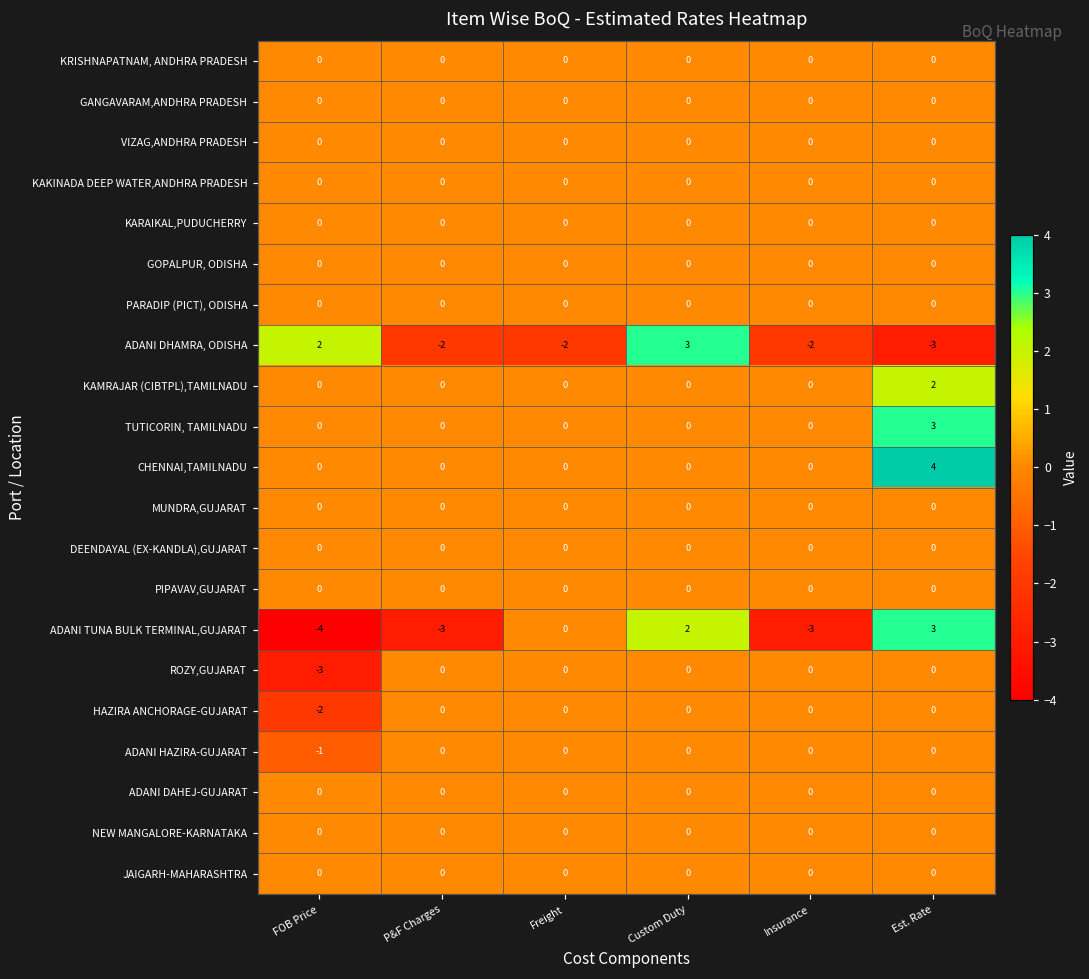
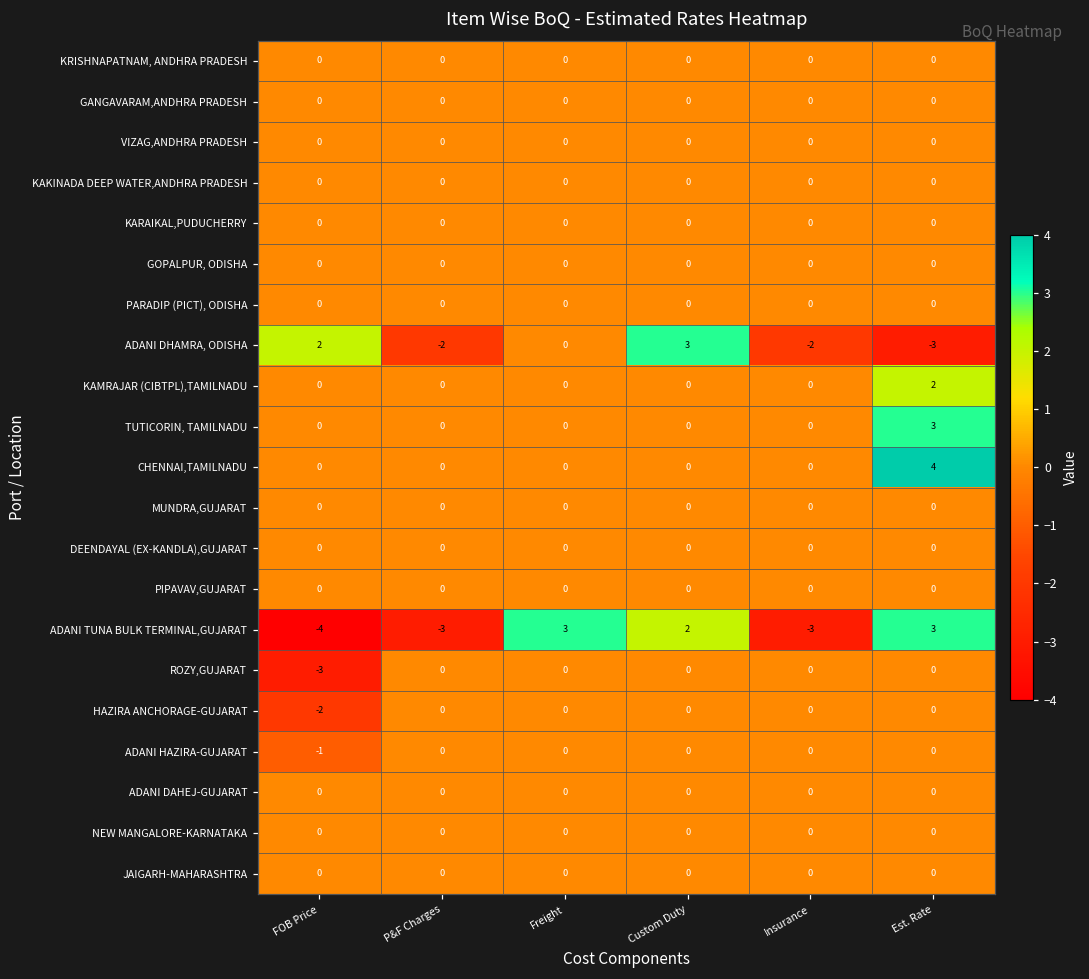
  {
    "KRISHNAPATNAM, ANDHRA PRADESH": {
      "FOB Price": 0,
      "P&F Charges": 0,
      "Freight": 0,
      "Custom Duty": 0,
      "Insurance": 0,
      "Est. Rate": 0
    },
    "GANGAVARAM,ANDHRA PRADESH": {
      "FOB Price": 0,
      "P&F Charges": 0,
      "Freight": 0,
      "Custom Duty": 0,
      "Insurance": 0,
      "Est. Rate": 0
    },
    "VIZAG,ANDHRA PRADESH": {
      "FOB Price": 0,
      "P&F Charges": 0,
      "Freight": 0,
      "Custom Duty": 0,
      "Insurance": 0,
      "Est. Rate": 0
    },
    "KAKINADA DEEP WATER,ANDHRA PRADESH": {
      "FOB Price": 0,
      "P&F Charges": 0,
      "Freight": 0,
      "Custom Duty": 0,
      "Insurance": 0,
      "Est. Rate": 0
    },
    "KARAIKAL,PUDUCHERRY": {
      "FOB Price": 0,
      "P&F Charges": 0,
      "Freight": 0,
      "Custom Duty": 0,
      "Insurance": 0,
      "Est. Rate": 0
    },
    "GOPALPUR, ODISHA": {
      "FOB Price": 0,
      "P&F Charges": 0,
      "Freight": 0,
      "Custom Duty": 0,
      "Insurance": 0,
      "Est. Rate": 0
    },
    "PARADIP (PICT), ODISHA": {
      "FOB Price": 0,
      "P&F Charges": 0,
      "Freight": 0,
      "Custom Duty": 0,
      "Insurance": 0,
      "Est. Rate": 0
    },
    "ADANI DHAMRA, ODISHA": {
      "FOB Price": 2,
      "P&F Charges": -2,
-     "Freight": -2,
+     "Freight": 0,
      "Custom Duty": 3,
      "Insurance": -2,
      "Est. Rate": -3
    },
    "KAMRAJAR (CIBTPL),TAMILNADU": {
      "FOB Price": 0,
      "P&F Charges": 0,
      "Freight": 0,
      "Custom Duty": 0,
      "Insurance": 0,
      "Est. Rate": 2
    },
    "TUTICORIN, TAMILNADU": {
      "FOB Price": 0,
      "P&F Charges": 0,
      "Freight": 0,
      "Custom Duty": 0,
      "Insurance": 0,
      "Est. Rate": 3
    },
    "CHENNAI,TAMILNADU": {
      "FOB Price": 0,
      "P&F Charges": 0,
      "Freight": 0,
      "Custom Duty": 0,
      "Insurance": 0,
      "Est. Rate": 4
    },
    "MUNDRA,GUJARAT": {
      "FOB Price": 0,
      "P&F Charges": 0,
      "Freight": 0,
      "Custom Duty": 0,
      "Insurance": 0,
      "Est. Rate": 0
    },
    "DEENDAYAL (EX-KANDLA),GUJARAT": {
      "FOB Price": 0,
      "P&F Charges": 0,
      "Freight": 0,
      "Custom Duty": 0,
      "Insurance": 0,
      "Est. Rate": 0
    },
    "PIPAVAV,GUJARAT": {
      "FOB Price": 0,
      "P&F Charges": 0,
      "Freight": 0,
      "Custom Duty": 0,
      "Insurance": 0,
      "Est. Rate": 0
    },
    "ADANI TUNA BULK TERMINAL,GUJARAT": {
      "FOB Price": -4,
      "P&F Charges": -3,
-     "Freight": 0,
+     "Freight": 3,
      "Custom Duty": 2,
      "Insurance": -3,
      "Est. Rate": 3
    },
    "ROZY,GUJARAT": {
      "FOB Price": -3,
      "P&F Charges": 0,
      "Freight": 0,
      "Custom Duty": 0,
      "Insurance": 0,
      "Est. Rate": 0
    },
    "HAZIRA ANCHORAGE-GUJARAT": {
      "FOB Price": -2,
      "P&F Charges": 0,
      "Freight": 0,
      "Custom Duty": 0,
      "Insurance": 0,
      "Est. Rate": 0
    },
    "ADANI HAZIRA-GUJARAT": {
      "FOB Price": -1,
      "P&F Charges": 0,
      "Freight": 0,
      "Custom Duty": 0,
      "Insurance": 0,
      "Est. Rate": 0
    },
    "ADANI DAHEJ-GUJARAT": {
      "FOB Price": 0,
      "P&F Charges": 0,
      "Freight": 0,
      "Custom Duty": 0,
      "Insurance": 0,
      "Est. Rate": 0
    },
    "NEW MANGALORE-KARNATAKA": {
      "FOB Price": 0,
      "P&F Charges": 0,
      "Freight": 0,
      "Custom Duty": 0,
      "Insurance": 0,
      "Est. Rate": 0
    },
    "JAIGARH-MAHARASHTRA": {
      "FOB Price": 0,
      "P&F Charges": 0,
      "Freight": 0,
      "Custom Duty": 0,
      "Insurance": 0,
      "Est. Rate": 0
    }
  }
